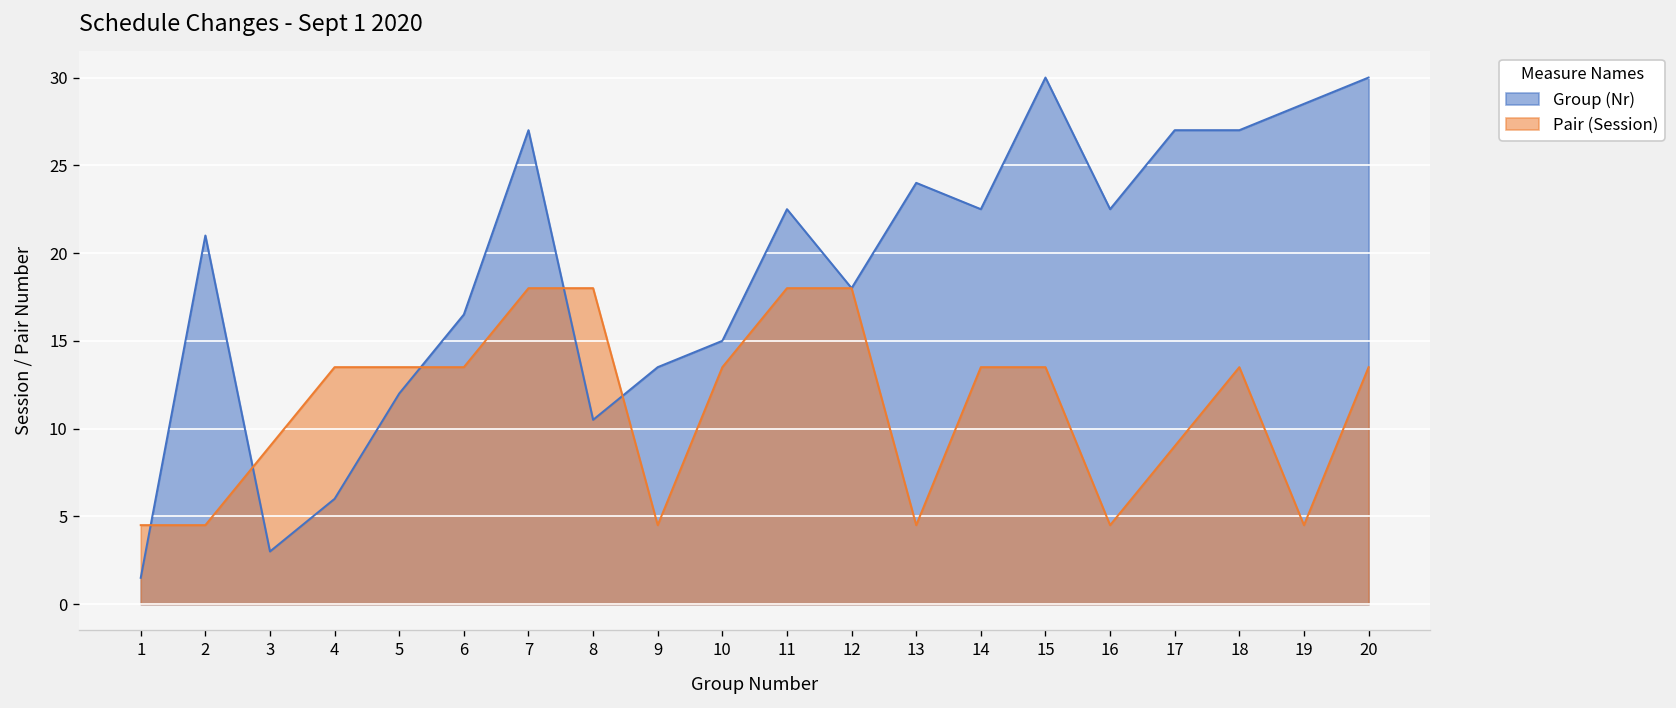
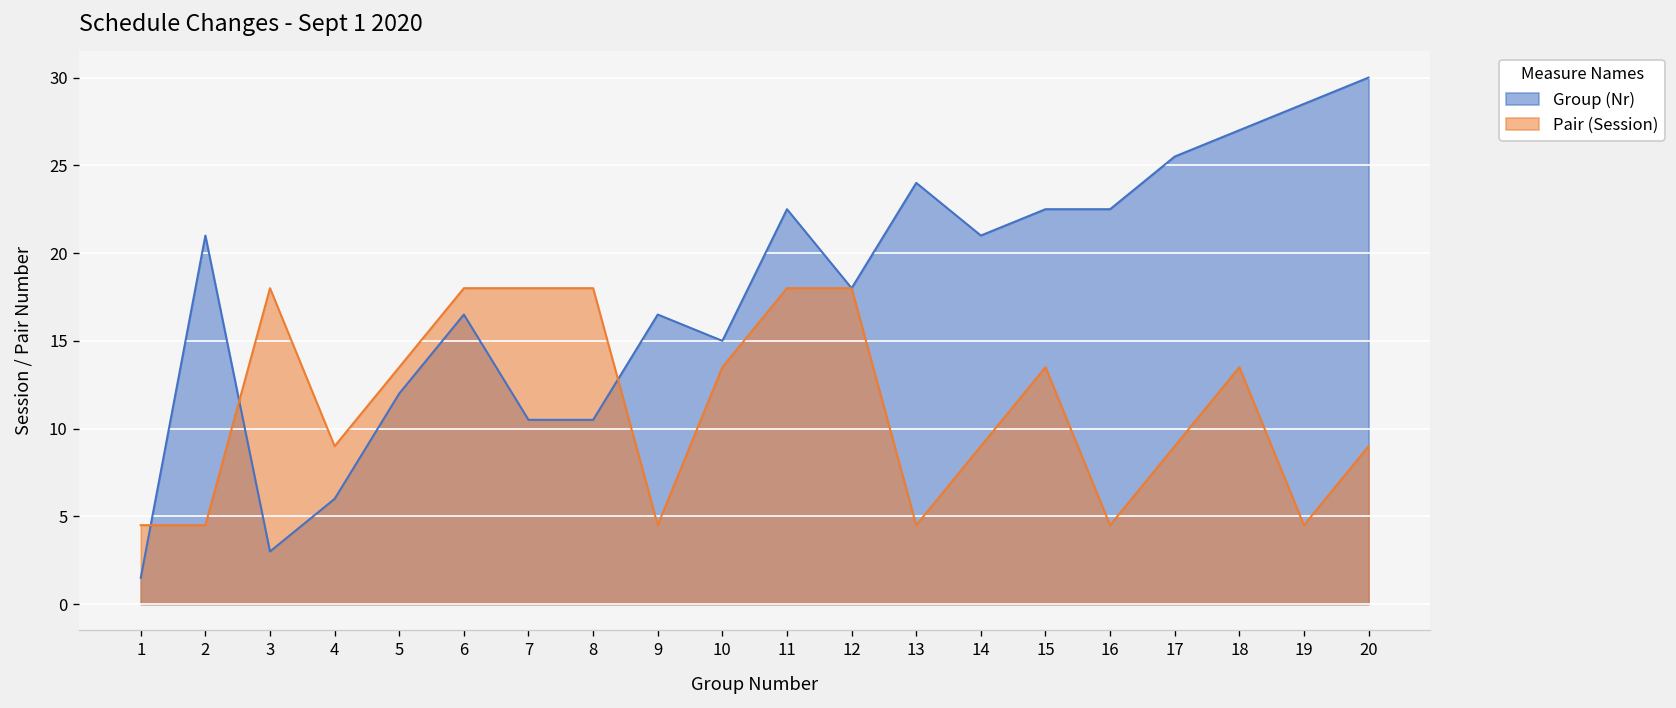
  {
    "Group (Nr)": {
      "1": 1.5,
      "2": 21.0,
      "3": 3.0,
      "4": 6.0,
      "5": 12.0,
      "6": 16.5,
-     "7": 27.0,
+     "7": 10.5,
      "8": 10.5,
-     "9": 13.5,
+     "9": 16.5,
      "10": 15.0,
      "11": 22.5,
      "13": 24.0,
-     "14": 22.5,
-     "15": 30.0,
+     "14": 21.0,
+     "15": 22.5,
      "16": 22.5,
-     "17": 27.0,
+     "17": 25.5,
      "18": 27.0,
      "19": 28.5,
      "20": 30.0
    },
    "Pair (Session)": {
      "1": 4.5,
      "2": 4.5,
-     "3": 9.0,
-     "4": 13.5,
+     "3": 18.0,
+     "4": 9.0,
      "5": 13.5,
-     "6": 13.5,
+     "6": 18.0,
      "7": 18.0,
      "8": 18.0,
      "9": 4.5,
      "10": 13.5,
      "11": 18.0,
      "13": 4.5,
-     "14": 13.5,
+     "14": 9.0,
      "15": 13.5,
      "16": 4.5,
      "17": 9.0,
      "18": 13.5,
      "19": 4.5,
-     "20": 13.5
+     "20": 9.0
    }
  }
